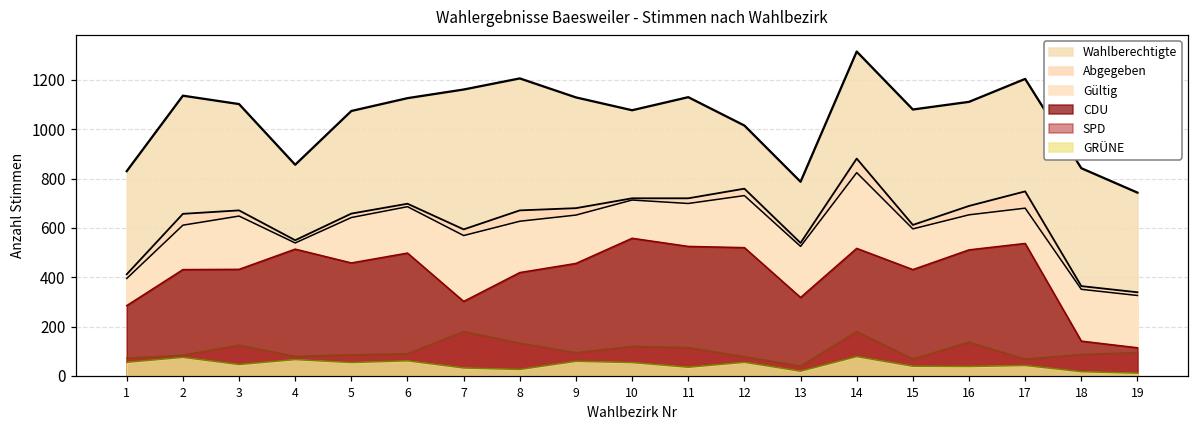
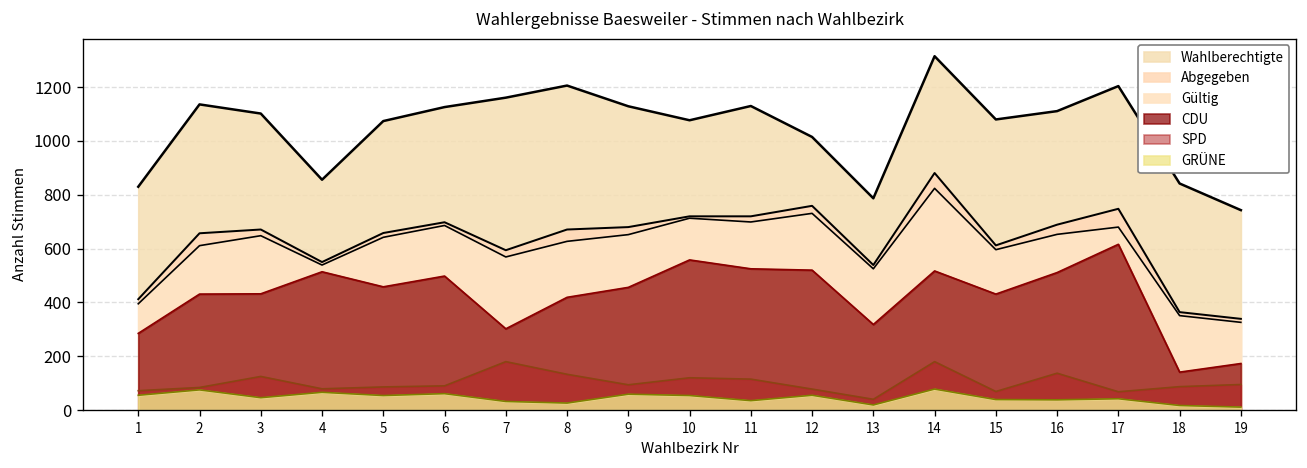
  {
    "CDU": {
      "1": 290,
      "2": 430,
      "3": 430,
      "4": 510,
      "5": 460,
      "6": 500,
      "7": 300,
      "8": 420,
      "9": 460,
      "10": 560,
      "11": 530,
      "12": 520,
      "13": 320,
      "14": 520,
      "15": 430,
      "16": 510,
-     "17": 540,
+     "17": 620,
      "18": 140,
-     "19": 110
+     "19": 170
    },
    "SPD": {
      "1": 70,
      "3": 130,
      "4": 80,
      "5": 90,
      "6": 90,
      "7": 180,
      "8": 130,
      "9": 90,
      "10": 120,
      "11": 120,
      "12": 80,
      "13": 40,
      "14": 180,
      "15": 70,
      "16": 140,
      "17": 70,
      "18": 90,
      "19": 100
    }
  }
